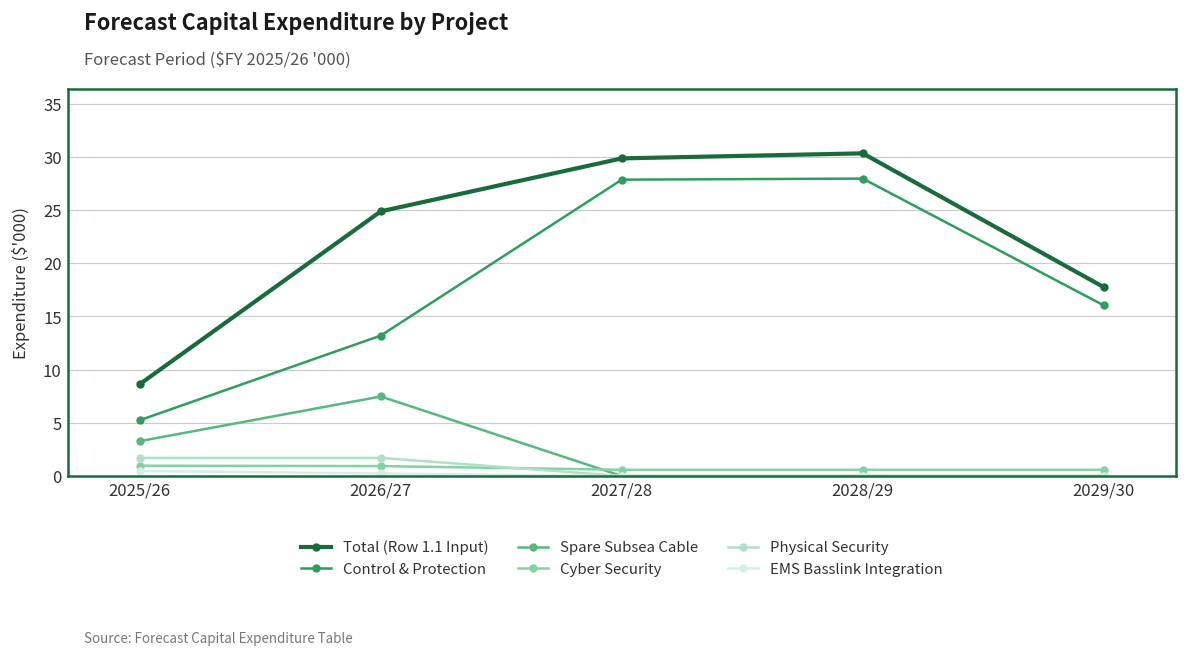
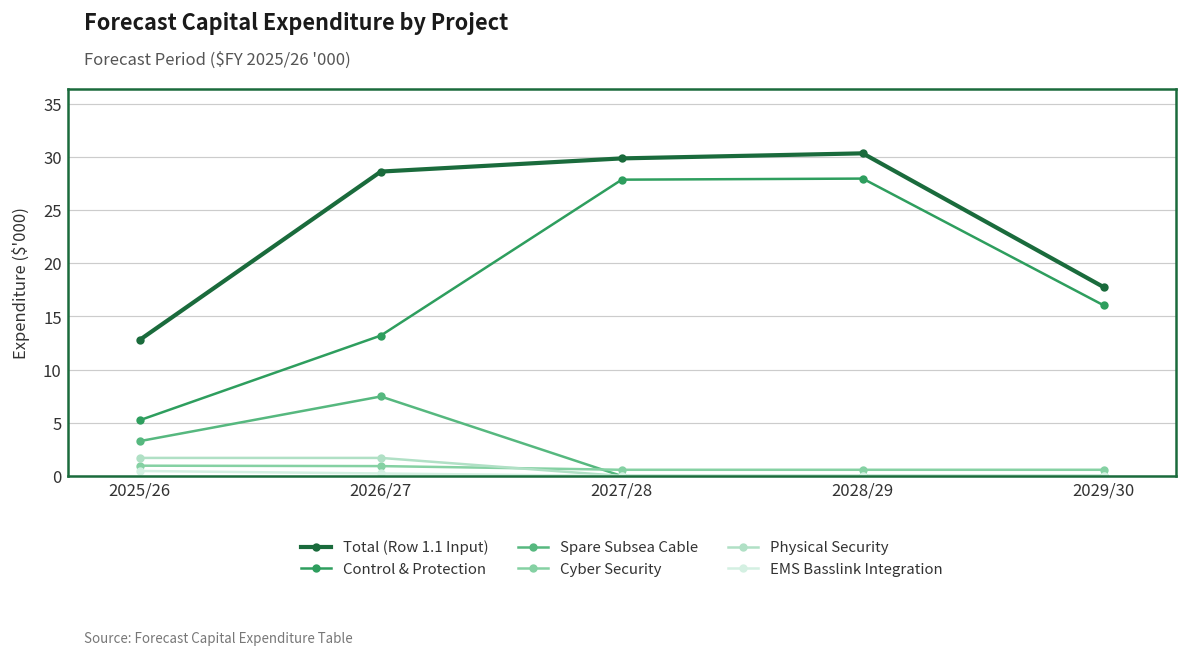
  {
    "Total (Row 1.1 Input)": {
-     "2025/26": 9,
-     "2026/27": 25,
+     "2025/26": 13,
+     "2026/27": 29,
      "2027/28": 30,
      "2028/29": 30,
      "2029/30": 18
    }
  }
